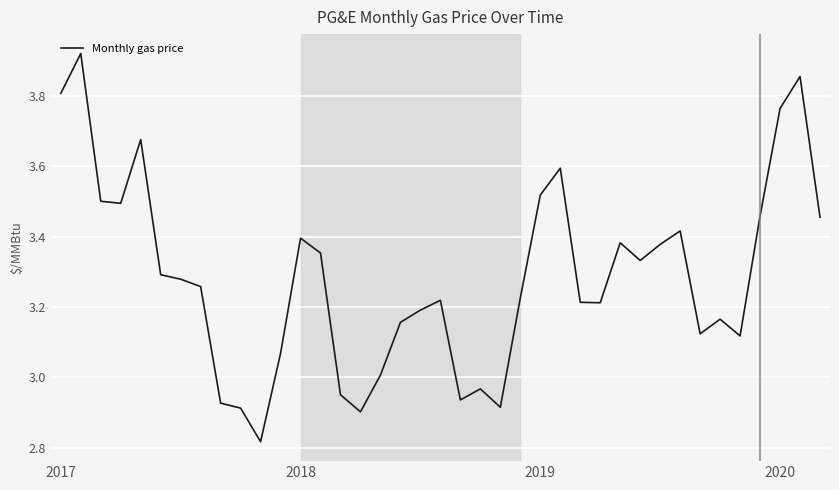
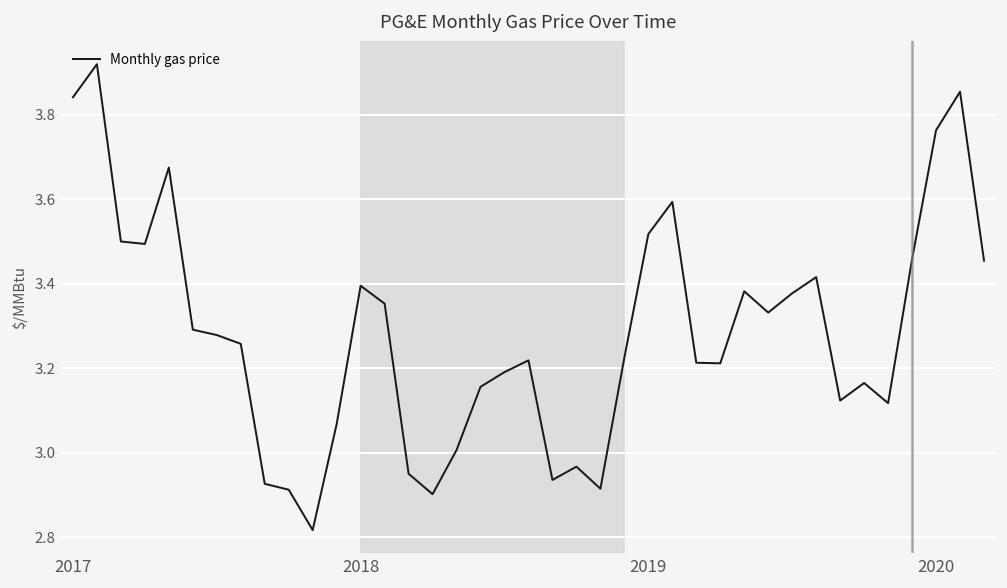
  {
-   "2017": 3.81,
+   "2017": 3.84,
    "2018": 3.40,
    "2019": 3.52,
    "2020": 3.76
  }
